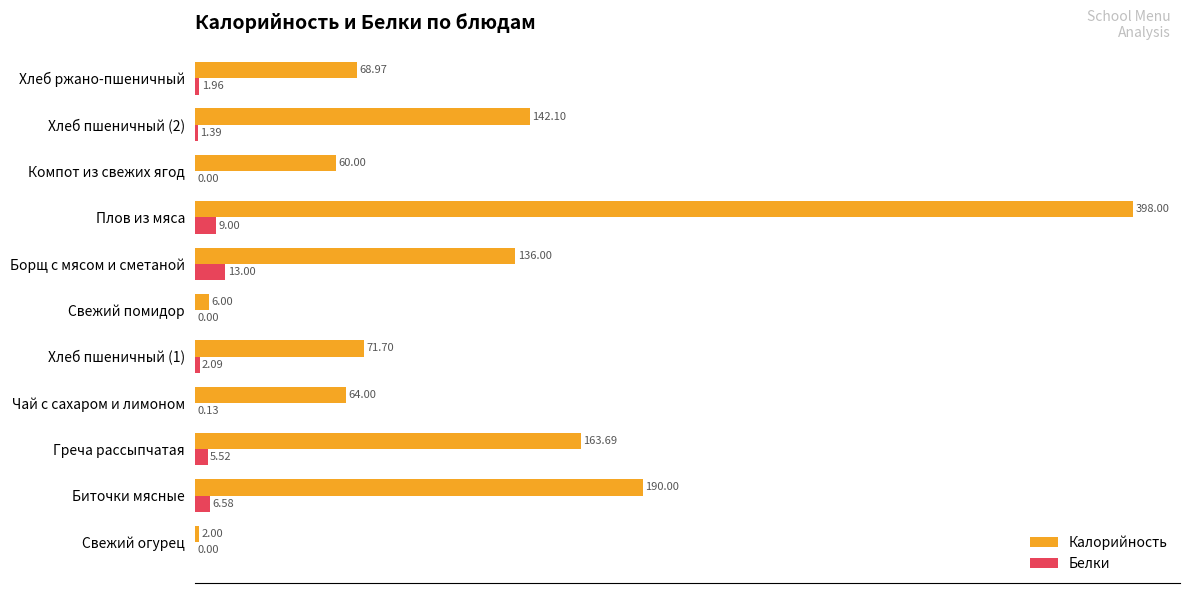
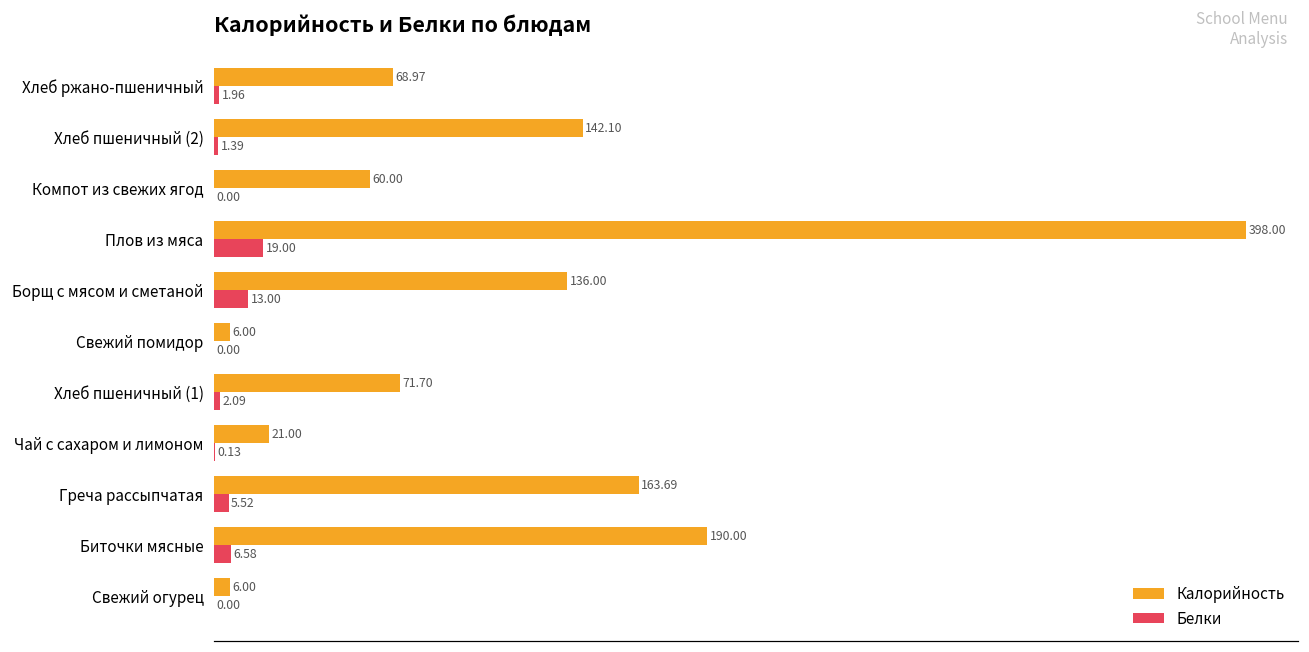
  {
    "Калорийность": {
      "Хлеб ржано-пшеничный": 68.97,
      "Хлеб пшеничный (2)": 142.10,
      "Компот из свежих ягод": 60.00,
      "Плов из мяса": 398.00,
      "Борщ с мясом и сметаной": 136.00,
      "Свежий помидор": 6.00,
      "Хлеб пшеничный (1)": 71.70,
-     "Чай с сахаром и лимоном": 64.00,
+     "Чай с сахаром и лимоном": 21.00,
      "Греча рассыпчатая": 163.69,
      "Биточки мясные": 190.00,
-     "Свежий огурец": 2.00
+     "Свежий огурец": 6.00
    },
    "Белки": {
      "Хлеб ржано-пшеничный": 1.96,
      "Хлеб пшеничный (2)": 1.39,
      "Компот из свежих ягод": 0.00,
-     "Плов из мяса": 9.00,
+     "Плов из мяса": 19.00,
      "Борщ с мясом и сметаной": 13.00,
      "Свежий помидор": 0.00,
      "Хлеб пшеничный (1)": 2.09,
      "Чай с сахаром и лимоном": 0.13,
      "Греча рассыпчатая": 5.52,
      "Биточки мясные": 6.58,
      "Свежий огурец": 0.00
    }
  }
